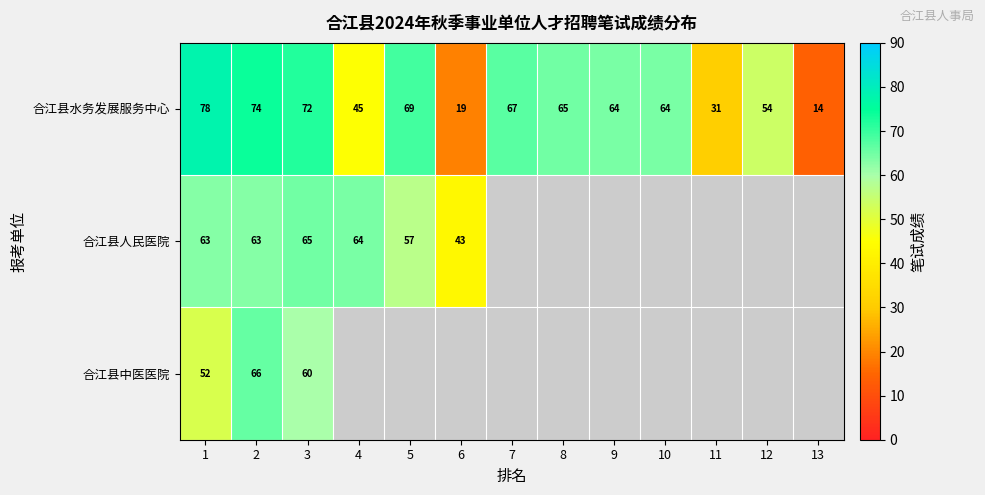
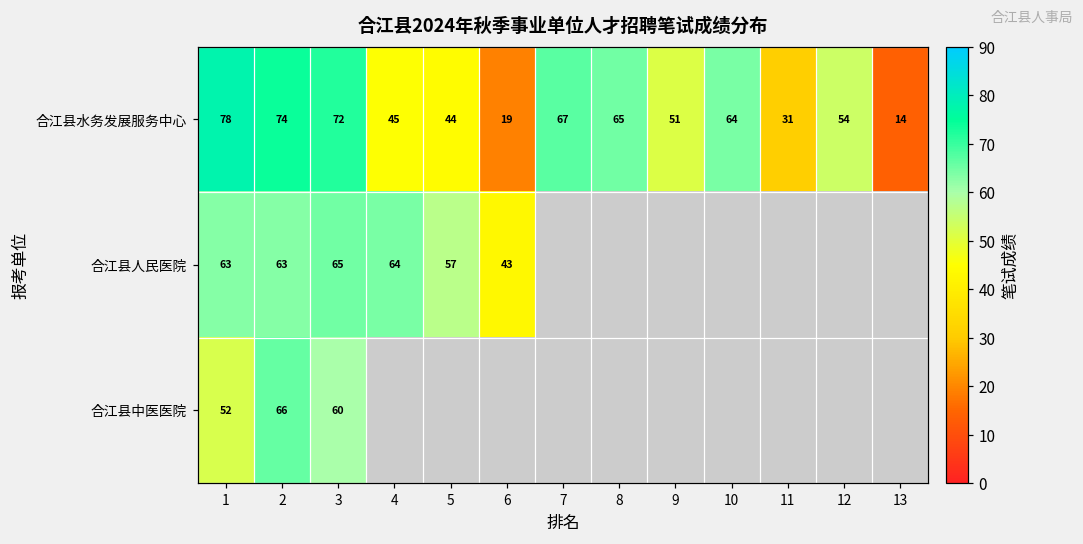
  {
    "合江县水务发展服务中心": {
      "1": 78,
      "2": 74,
      "3": 72,
      "4": 45,
-     "5": 69,
+     "5": 44,
      "6": 19,
      "7": 67,
      "8": 65,
-     "9": 64,
+     "9": 51,
      "10": 64,
      "11": 31,
      "12": 54,
      "13": 14
    },
    "合江县人民医院": {
      "1": 63,
      "2": 63,
      "3": 65,
      "4": 64,
      "5": 57,
      "6": 43
    },
    "合江县中医医院": {
      "1": 52,
      "2": 66,
      "3": 60
    }
  }
